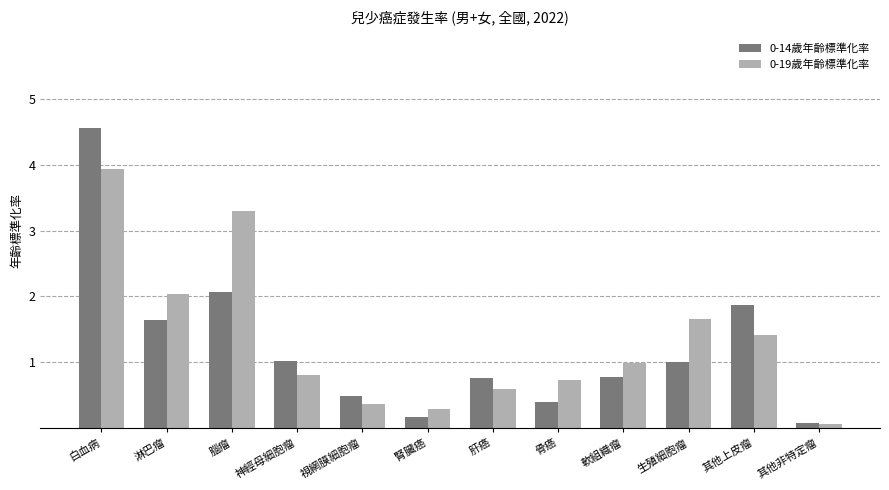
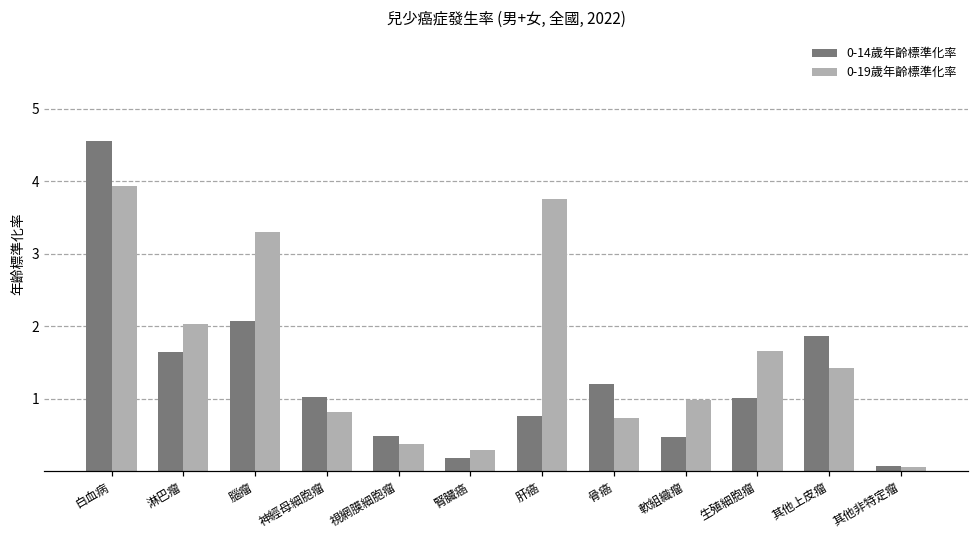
  {
    "0-14歲年齡標準化率": {
      "白血病": 4.6,
      "淋巴瘤": 1.6,
      "腦瘤": 2.1,
      "神經母細胞瘤": 1.0,
      "視網膜細胞瘤": 0.5,
      "腎臟癌": 0.2,
      "肝癌": 0.8,
-     "骨癌": 0.4,
-     "軟組織瘤": 0.8,
+     "骨癌": 1.2,
+     "軟組織瘤": 0.5,
      "生殖細胞瘤": 1.0,
      "其他上皮瘤": 1.9,
      "其他非特定瘤": 0.1
    },
    "0-19歲年齡標準化率": {
      "白血病": 3.9,
      "淋巴瘤": 2.0,
      "腦瘤": 3.3,
      "神經母細胞瘤": 0.8,
      "視網膜細胞瘤": 0.4,
      "腎臟癌": 0.3,
-     "肝癌": 0.6,
+     "肝癌": 3.8,
      "骨癌": 0.7,
      "軟組織瘤": 1.0,
      "生殖細胞瘤": 1.7,
      "其他上皮瘤": 1.4,
      "其他非特定瘤": 0.1
    }
  }
